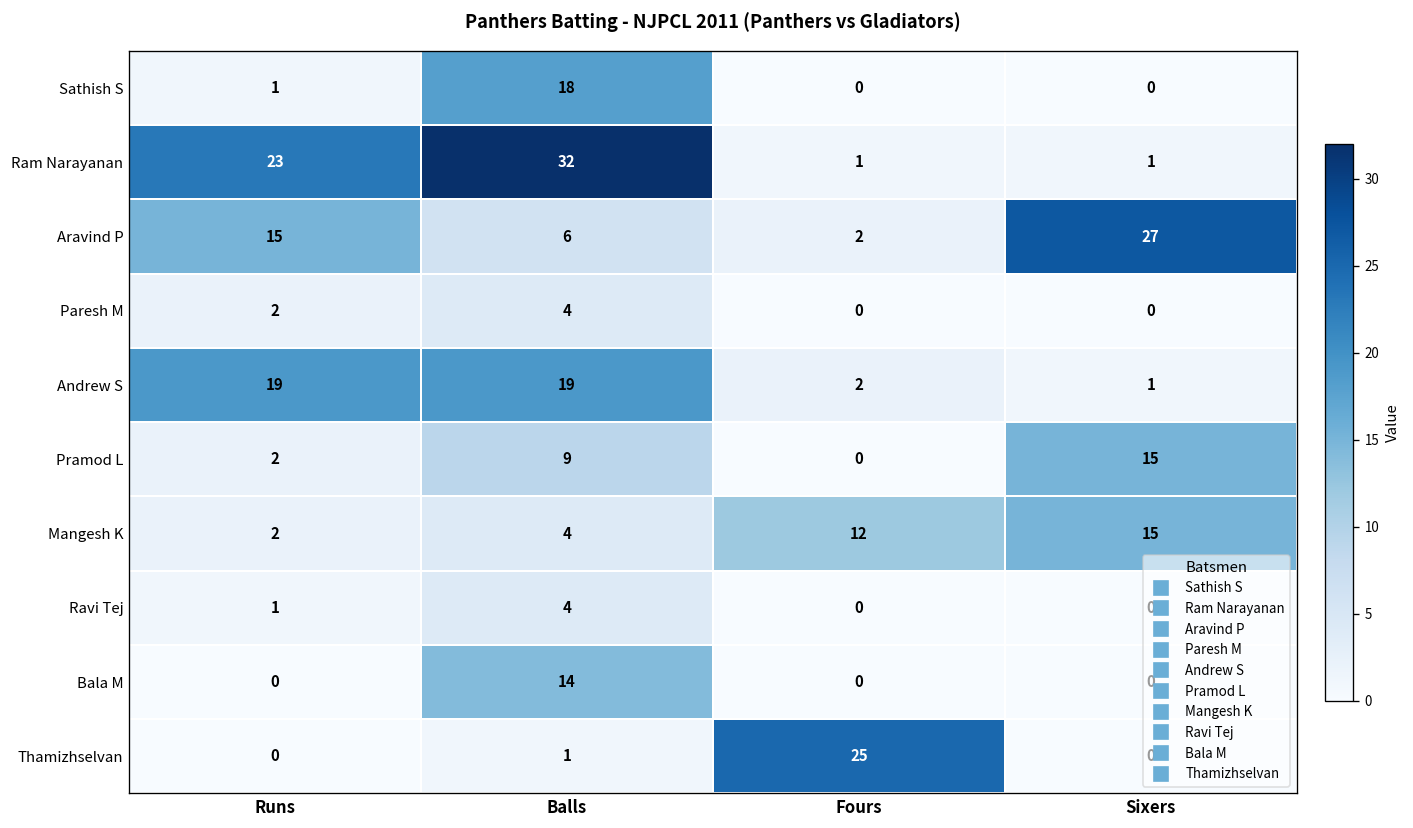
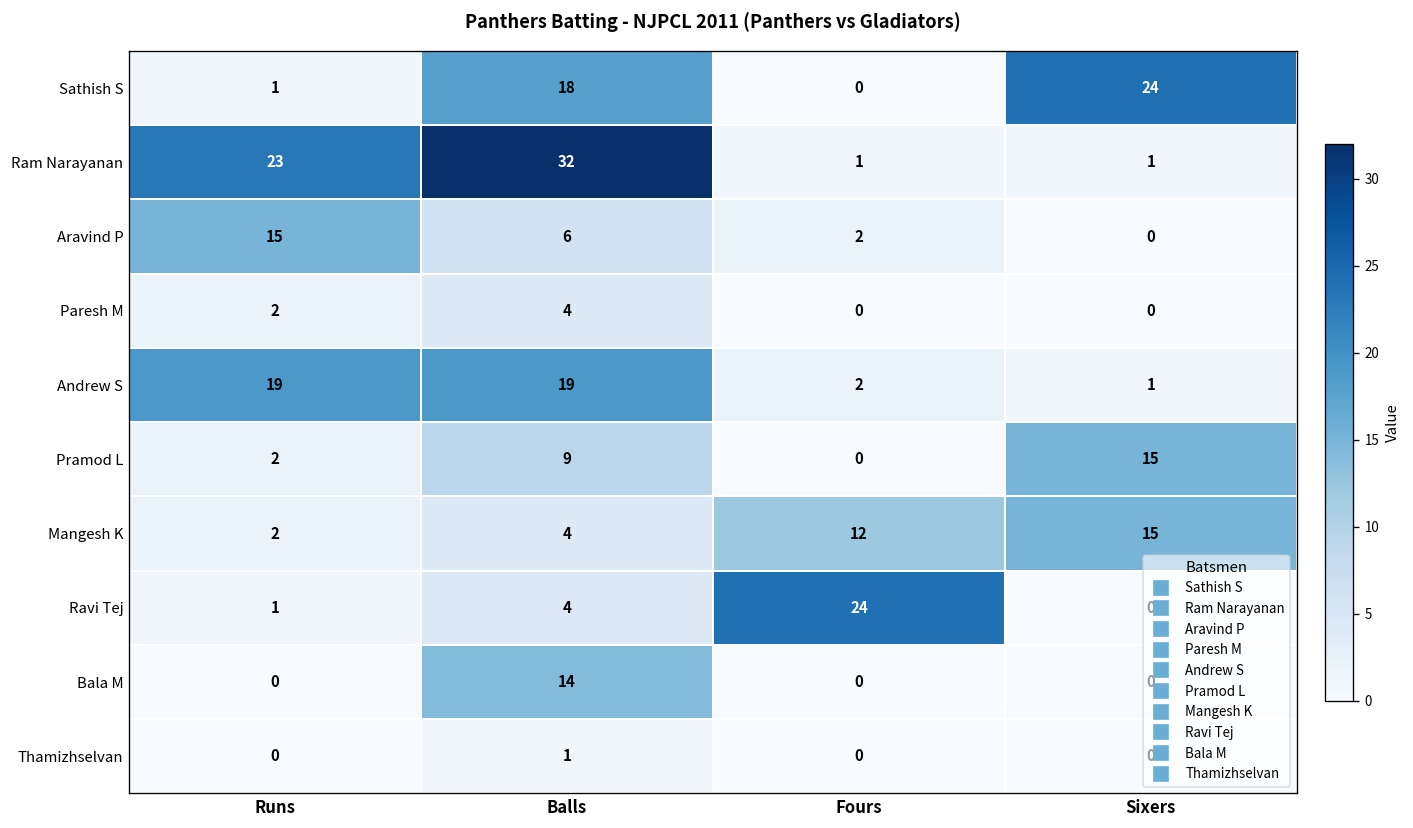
  {
    "Sathish S": {
      "Runs": 1,
      "Balls": 18,
      "Fours": 0,
-     "Sixers": 0
+     "Sixers": 24
    },
    "Ram Narayanan": {
      "Runs": 23,
      "Balls": 32,
      "Fours": 1,
      "Sixers": 1
    },
    "Aravind P": {
      "Runs": 15,
      "Balls": 6,
      "Fours": 2,
-     "Sixers": 27
+     "Sixers": 0
    },
    "Paresh M": {
      "Runs": 2,
      "Balls": 4,
      "Fours": 0,
      "Sixers": 0
    },
    "Andrew S": {
      "Runs": 19,
      "Balls": 19,
      "Fours": 2,
      "Sixers": 1
    },
    "Pramod L": {
      "Runs": 2,
      "Balls": 9,
      "Fours": 0,
      "Sixers": 15
    },
    "Mangesh K": {
      "Runs": 2,
      "Balls": 4,
      "Fours": 12,
      "Sixers": 15
    },
    "Ravi Tej": {
      "Runs": 1,
      "Balls": 4,
-     "Fours": 0
+     "Fours": 24
    },
    "Bala M": {
      "Runs": 0,
      "Balls": 14,
      "Fours": 0
    },
    "Thamizhselvan": {
      "Runs": 0,
      "Balls": 1,
-     "Fours": 25
+     "Fours": 0
    }
  }
